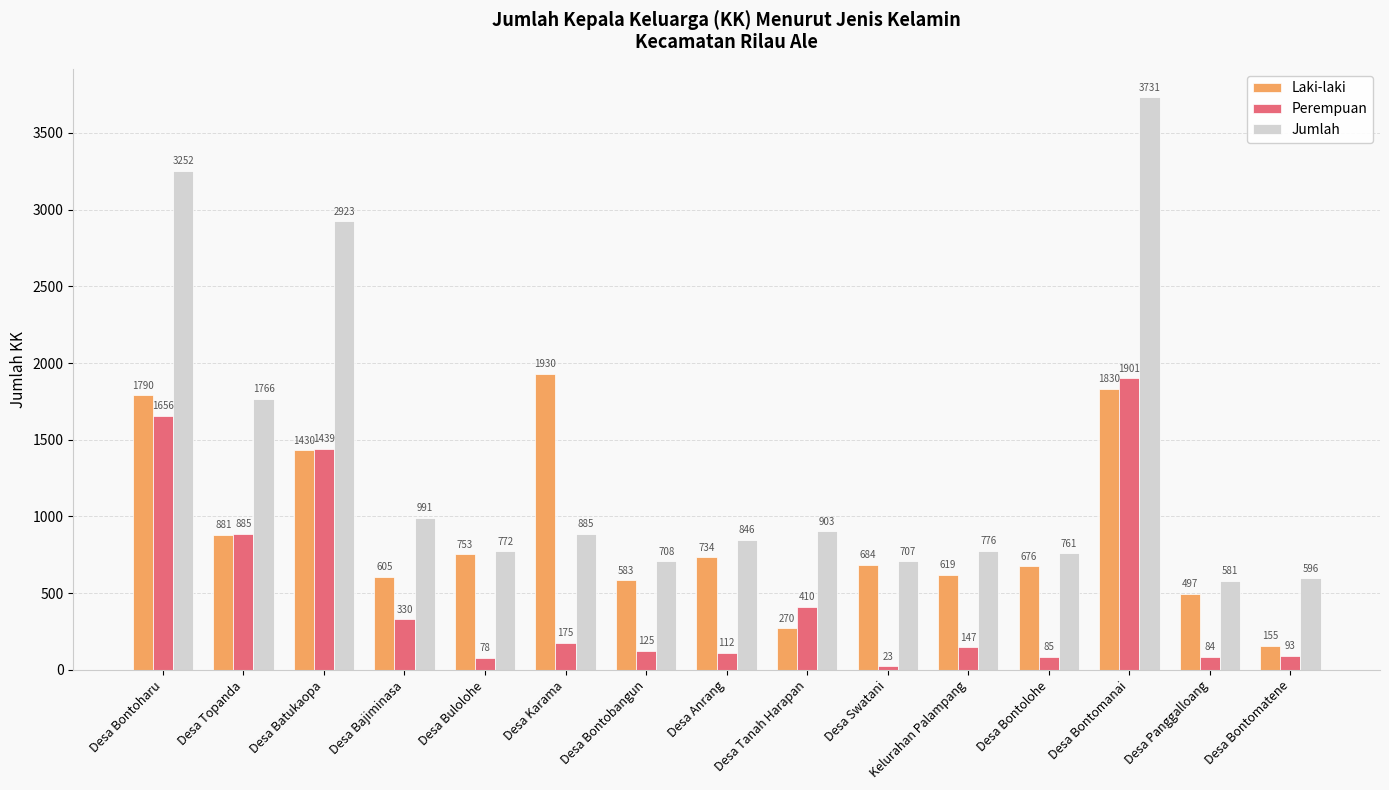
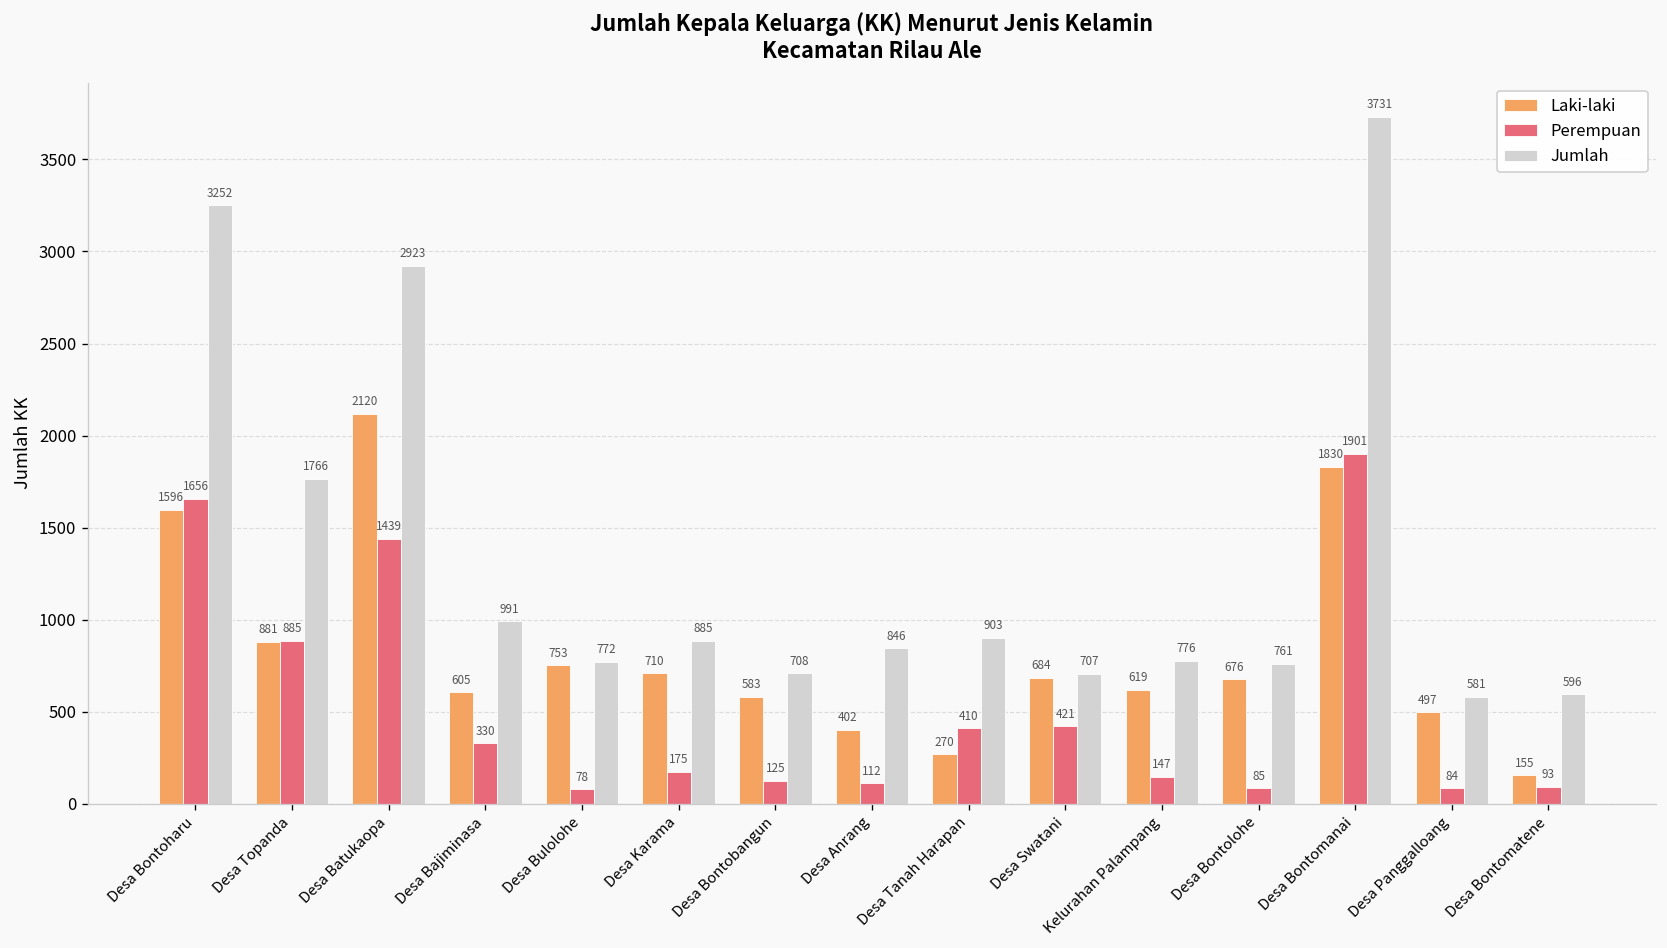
  {
    "Laki-laki": {
-     "Desa Bontoharu": 1790,
+     "Desa Bontoharu": 1596,
      "Desa Topanda": 881,
-     "Desa Batukaopa": 1430,
+     "Desa Batukaopa": 2120,
      "Desa Bajiminasa": 605,
      "Desa Bulolohe": 753,
-     "Desa Karama": 1930,
+     "Desa Karama": 710,
      "Desa Bontobangun": 583,
-     "Desa Anrang": 734,
+     "Desa Anrang": 402,
      "Desa Tanah Harapan": 270,
      "Desa Swatani": 684,
      "Kelurahan Palampang": 619,
      "Desa Bontolohe": 676,
      "Desa Bontomanai": 1830,
      "Desa Panggalloang": 497,
      "Desa Bontomatene": 155
    },
    "Perempuan": {
      "Desa Bontoharu": 1656,
      "Desa Topanda": 885,
      "Desa Batukaopa": 1439,
      "Desa Bajiminasa": 330,
      "Desa Bulolohe": 78,
      "Desa Karama": 175,
      "Desa Bontobangun": 125,
      "Desa Anrang": 112,
      "Desa Tanah Harapan": 410,
-     "Desa Swatani": 23,
+     "Desa Swatani": 421,
      "Kelurahan Palampang": 147,
      "Desa Bontolohe": 85,
      "Desa Bontomanai": 1901,
      "Desa Panggalloang": 84,
      "Desa Bontomatene": 93
    },
    "Jumlah": {
      "Desa Bontoharu": 3252,
      "Desa Topanda": 1766,
      "Desa Batukaopa": 2923,
      "Desa Bajiminasa": 991,
      "Desa Bulolohe": 772,
      "Desa Karama": 885,
      "Desa Bontobangun": 708,
      "Desa Anrang": 846,
      "Desa Tanah Harapan": 903,
      "Desa Swatani": 707,
      "Kelurahan Palampang": 776,
      "Desa Bontolohe": 761,
      "Desa Bontomanai": 3731,
      "Desa Panggalloang": 581,
      "Desa Bontomatene": 596
    }
  }
